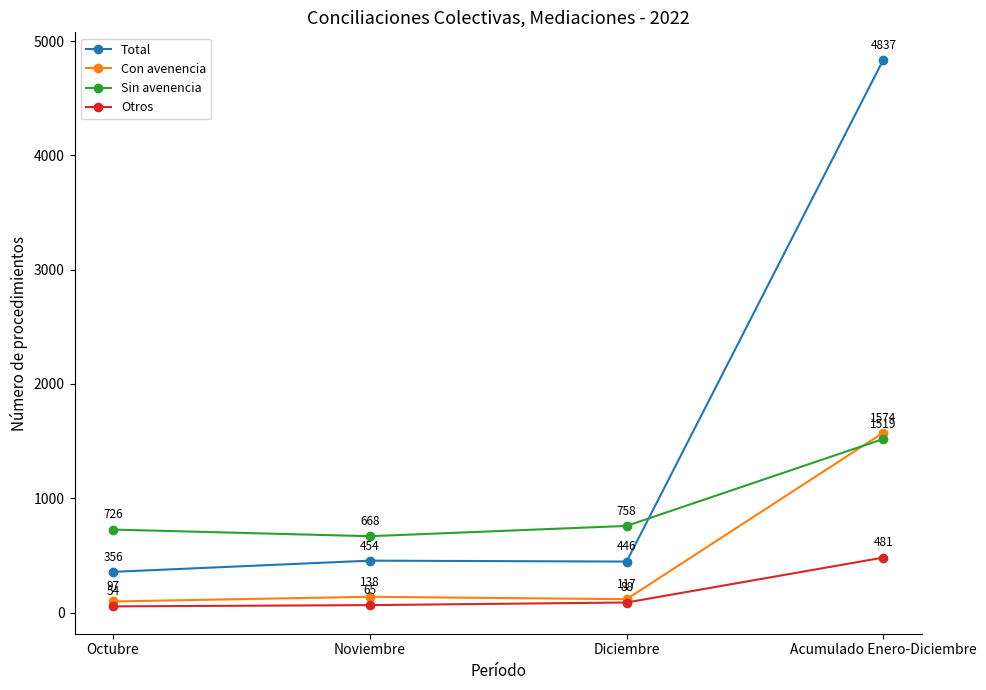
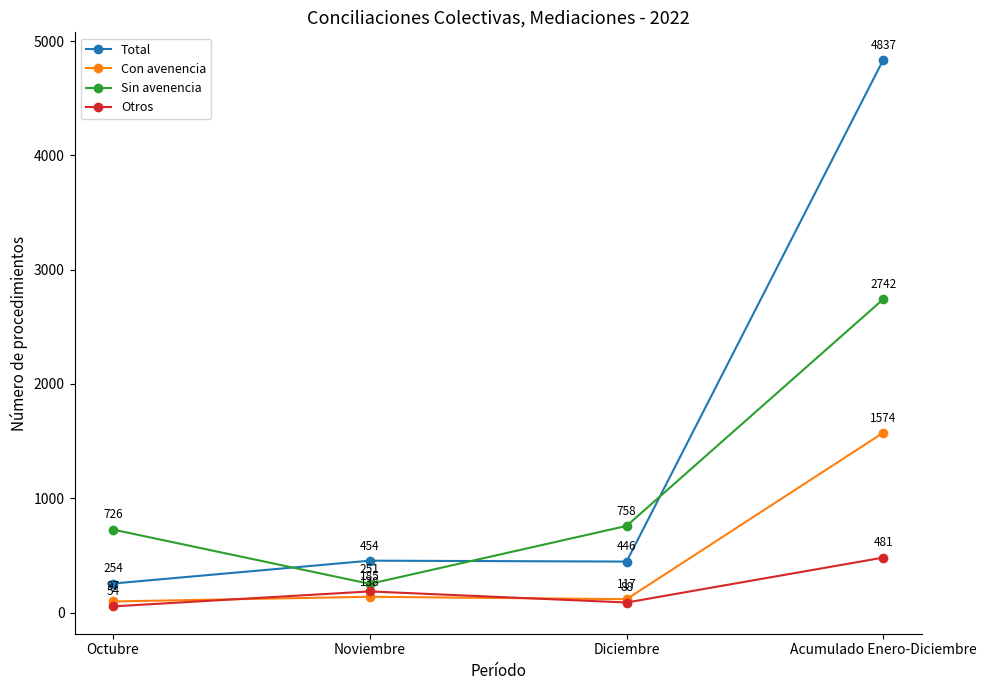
  {
    "Total": {
-     "Octubre": 356,
+     "Octubre": 254,
      "Noviembre": 454,
      "Diciembre": 446,
      "Acumulado Enero-Diciembre": 4837
    },
    "Con avenencia": {
      "Acumulado Enero-Diciembre": 1574
    },
    "Sin avenencia": {
      "Octubre": 726,
-     "Noviembre": 668,
+     "Noviembre": 251,
      "Diciembre": 758,
-     "Acumulado Enero-Diciembre": 1519
+     "Acumulado Enero-Diciembre": 2742
    },
    "Otros": {
-     "Noviembre": 65,
+     "Noviembre": 185,
      "Acumulado Enero-Diciembre": 481
    }
  }
